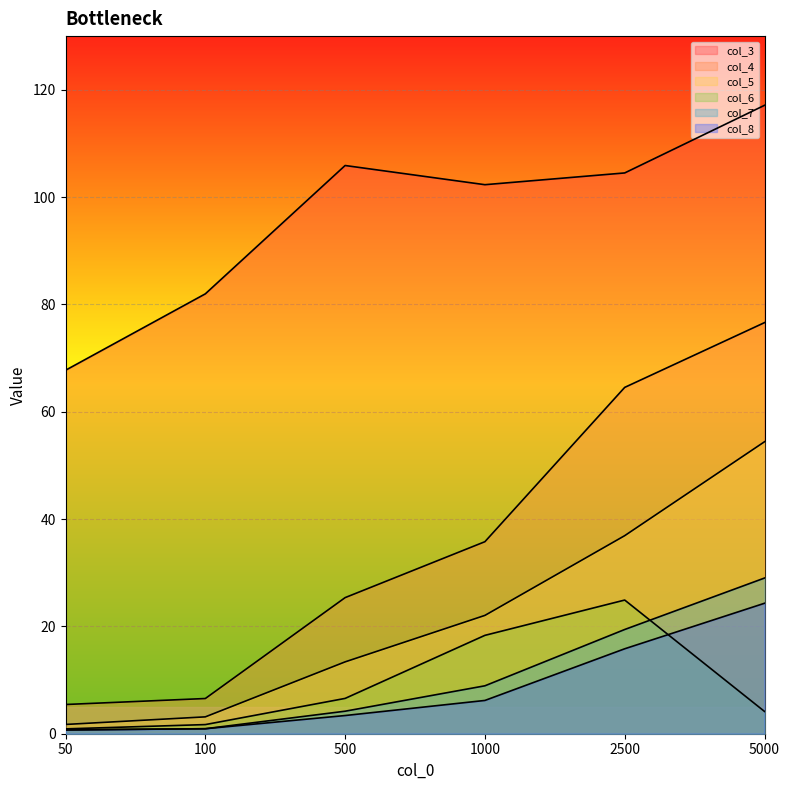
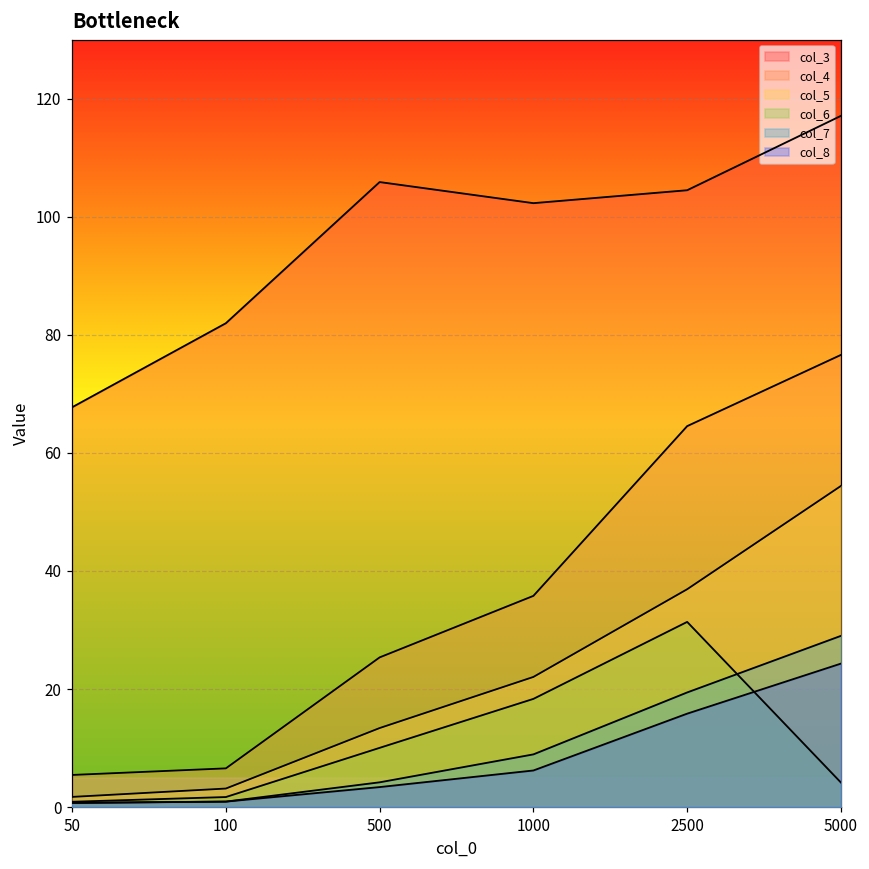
  {
    "col_6": {
-     "500": 7,
+     "500": 10,
      "1000": 18,
-     "2500": 25
+     "2500": 31
    }
  }
